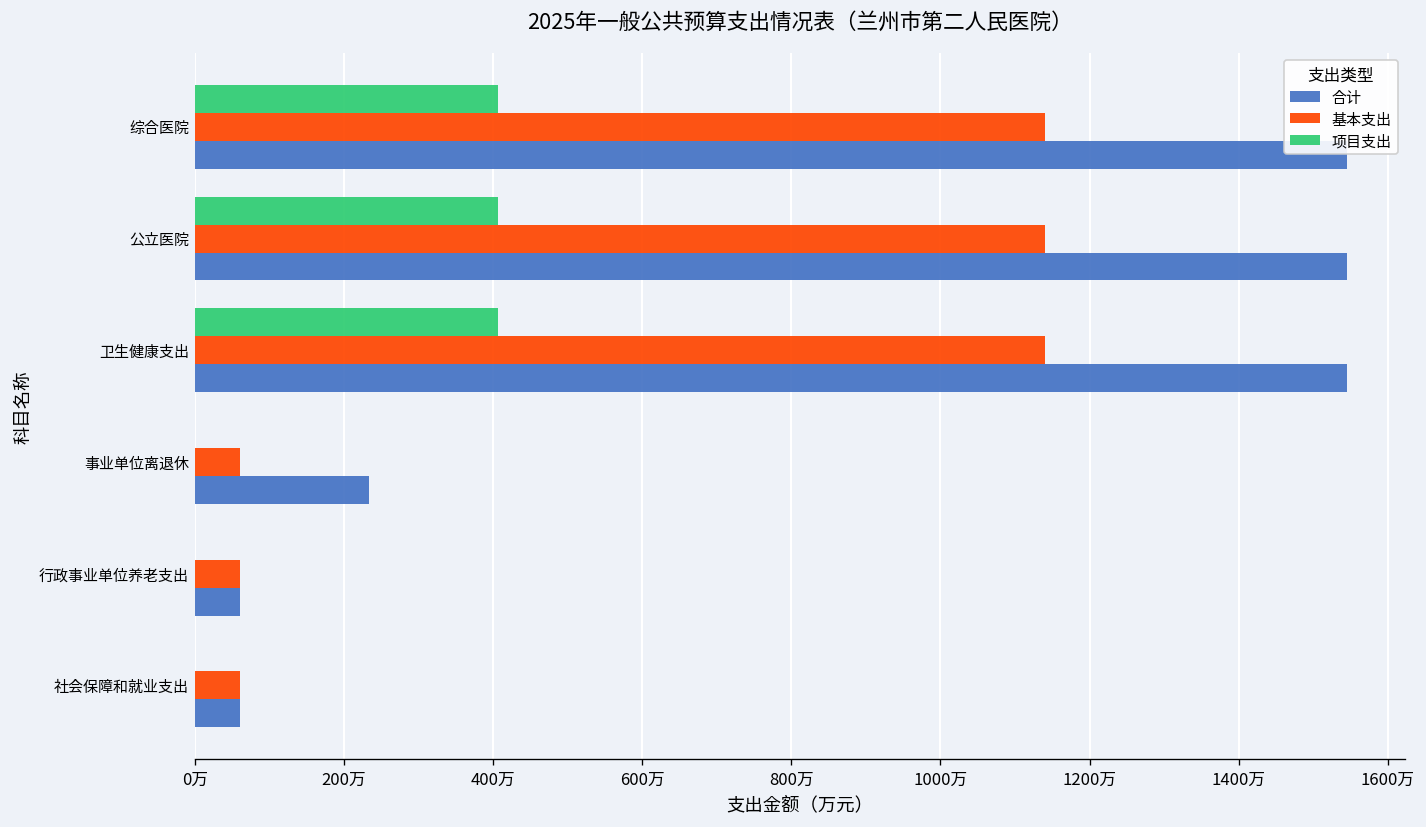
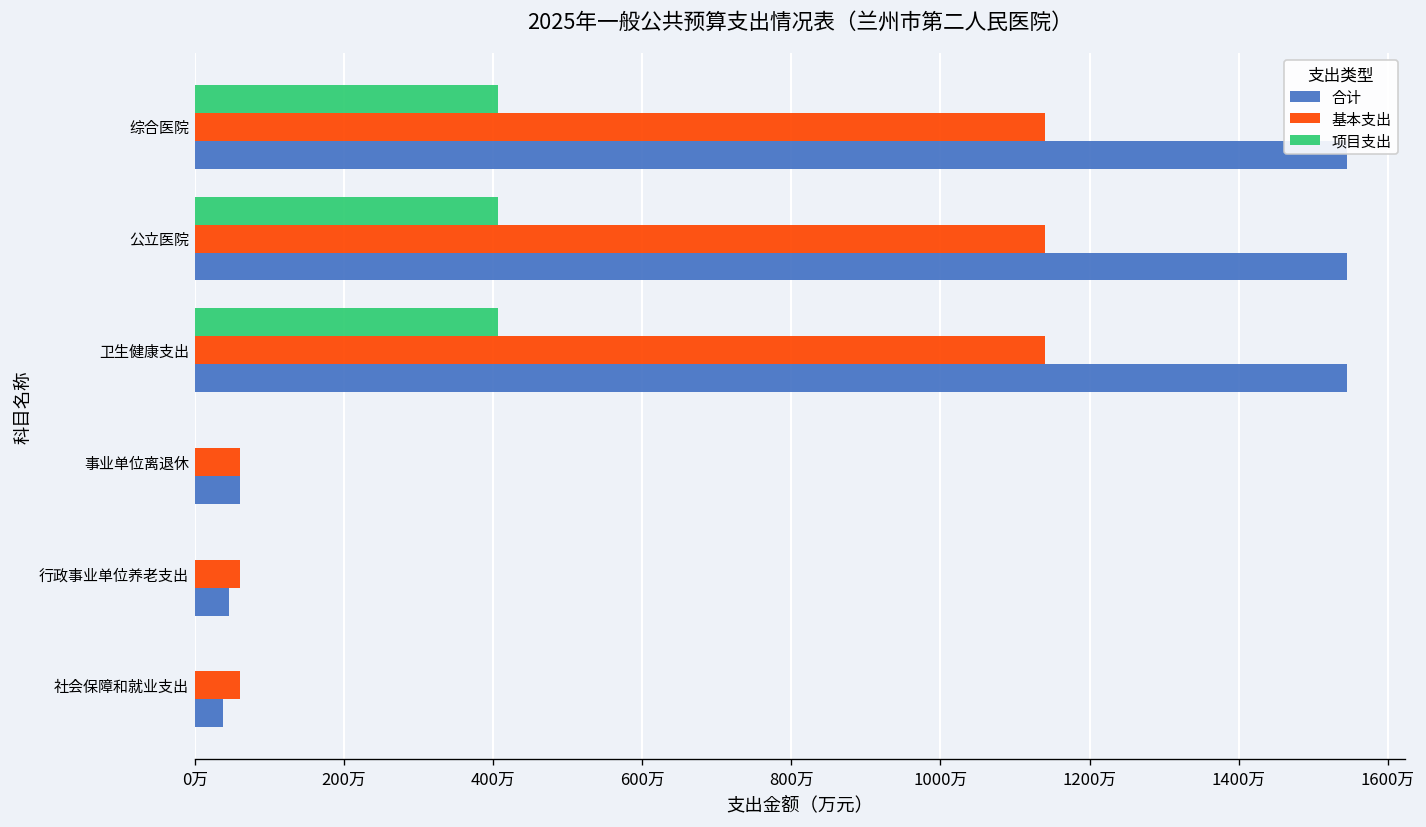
  {
    "合计": {
      "公立医院": "1550万",
      "卫生健康支出": "1550万",
-     "事业单位离退休": "230万",
-     "行政事业单位养老支出": "60万",
-     "社会保障和就业支出": "60万"
+     "事业单位离退休": "60万",
+     "行政事业单位养老支出": "50万",
+     "社会保障和就业支出": "40万"
    },
    "基本支出": {
      "综合医院": "1140万",
      "公立医院": "1140万",
      "卫生健康支出": "1140万",
      "事业单位离退休": "60万",
      "行政事业单位养老支出": "60万",
      "社会保障和就业支出": "60万"
    },
    "项目支出": {
      "综合医院": "410万",
      "公立医院": "410万",
      "卫生健康支出": "410万",
      "事业单位离退休": "0万",
      "行政事业单位养老支出": "0万",
      "社会保障和就业支出": "0万"
    }
  }
